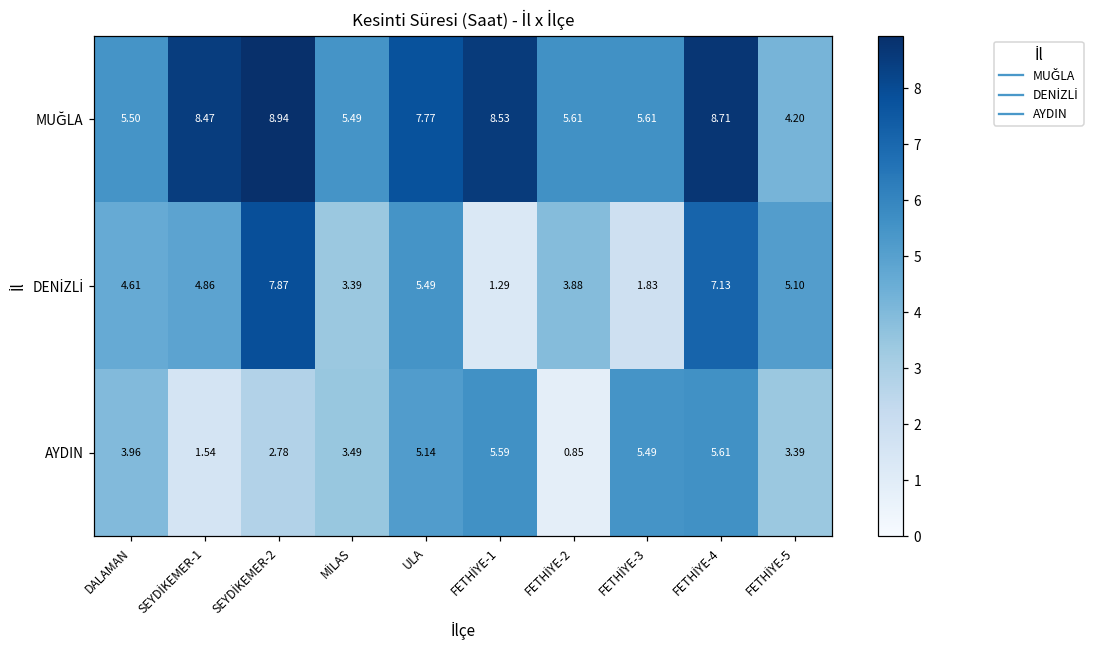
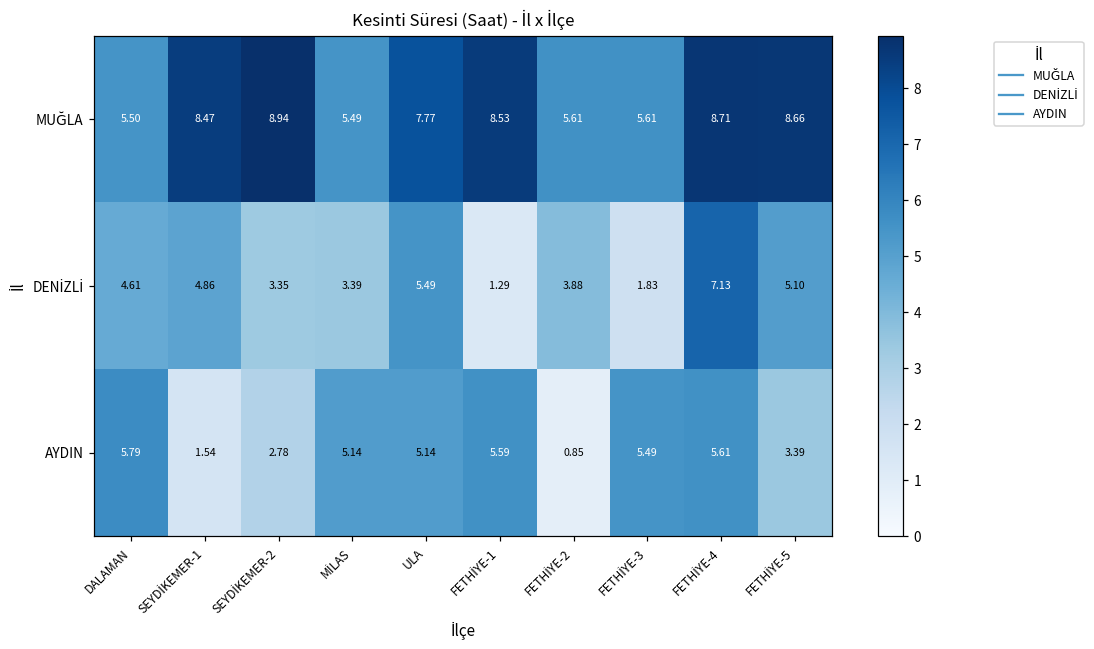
  {
    "MUĞLA": {
      "DALAMAN": 5.50,
      "SEYDİKEMER-1": 8.47,
      "SEYDİKEMER-2": 8.94,
      "MİLAS": 5.49,
      "ULA": 7.77,
      "FETHİYE-1": 8.53,
      "FETHİYE-2": 5.61,
      "FETHİYE-3": 5.61,
      "FETHİYE-4": 8.71,
-     "FETHİYE-5": 4.20
+     "FETHİYE-5": 8.66
    },
    "DENİZLİ": {
      "DALAMAN": 4.61,
      "SEYDİKEMER-1": 4.86,
-     "SEYDİKEMER-2": 7.87,
+     "SEYDİKEMER-2": 3.35,
      "MİLAS": 3.39,
      "ULA": 5.49,
      "FETHİYE-1": 1.29,
      "FETHİYE-2": 3.88,
      "FETHİYE-3": 1.83,
      "FETHİYE-4": 7.13,
      "FETHİYE-5": 5.10
    },
    "AYDIN": {
-     "DALAMAN": 3.96,
+     "DALAMAN": 5.79,
      "SEYDİKEMER-1": 1.54,
      "SEYDİKEMER-2": 2.78,
-     "MİLAS": 3.49,
+     "MİLAS": 5.14,
      "ULA": 5.14,
      "FETHİYE-1": 5.59,
      "FETHİYE-2": 0.85,
      "FETHİYE-3": 5.49,
      "FETHİYE-4": 5.61,
      "FETHİYE-5": 3.39
    }
  }
